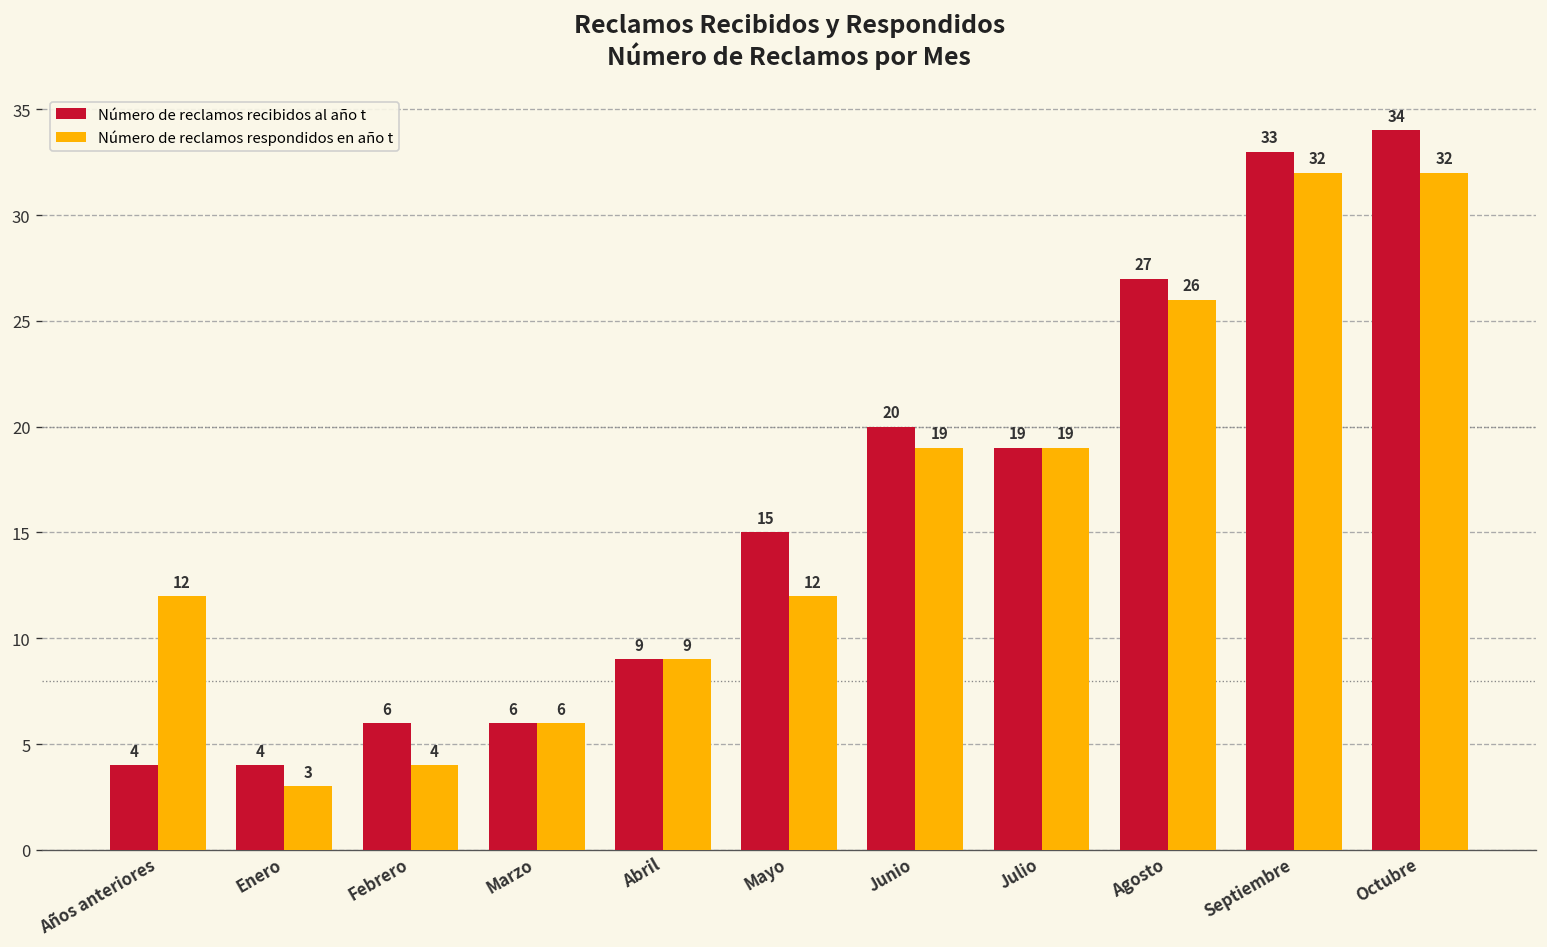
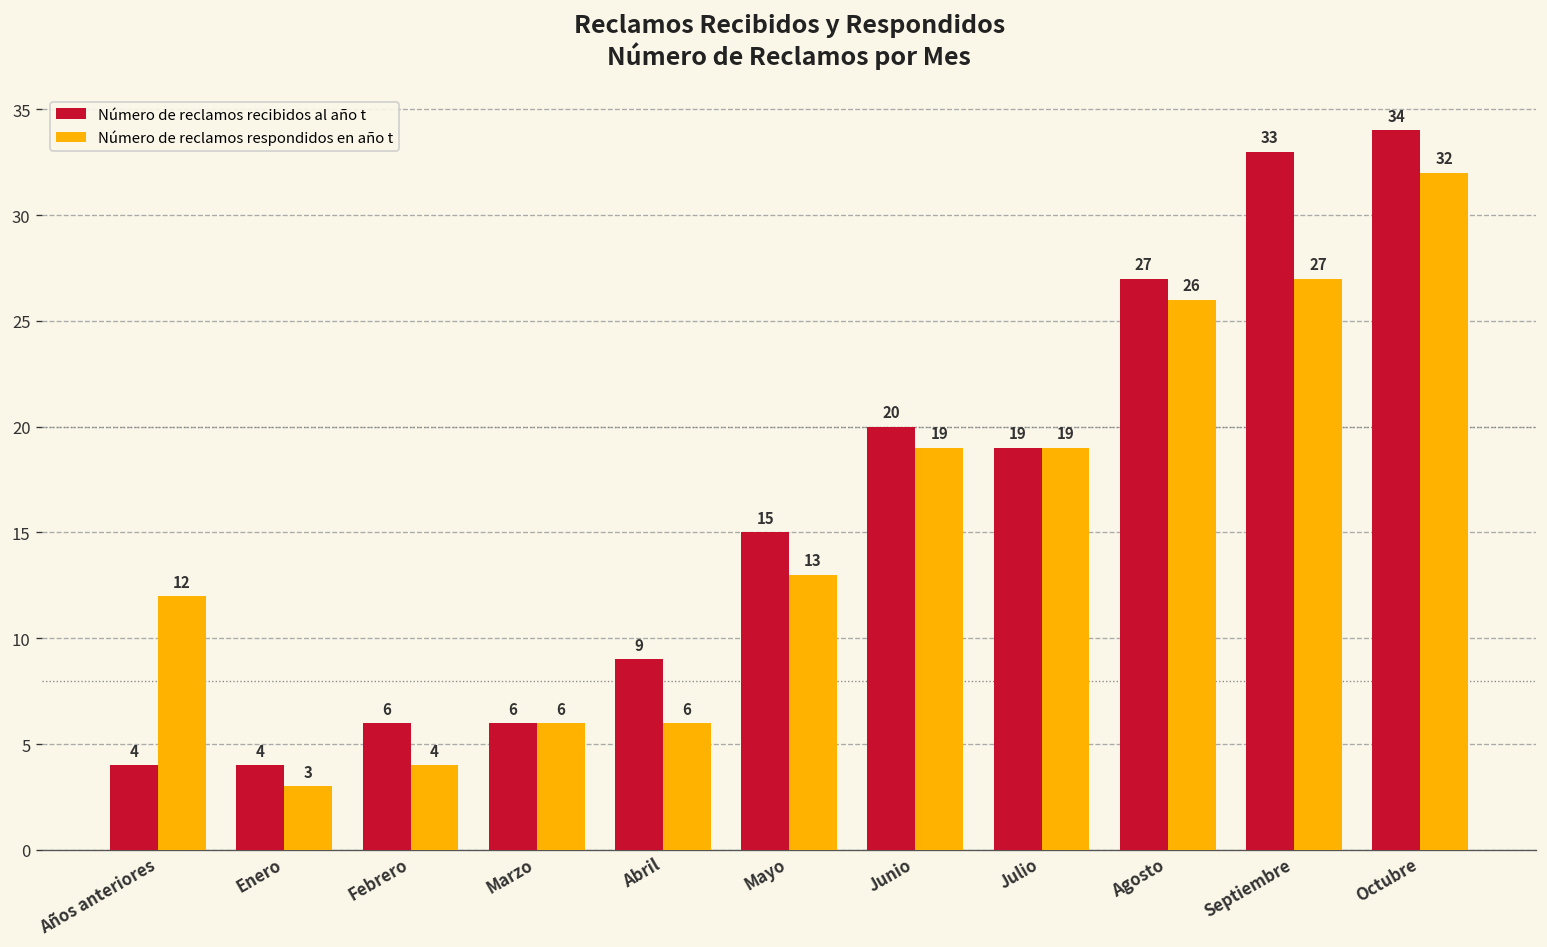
  {
    "Número de reclamos recibidos al año t": {
      "Años anteriores": 4,
      "Enero": 4,
      "Febrero": 6,
      "Marzo": 6,
      "Abril": 9,
      "Mayo": 15,
      "Junio": 20,
      "Julio": 19,
      "Agosto": 27,
      "Septiembre": 33,
      "Octubre": 34
    },
    "Número de reclamos respondidos en año t": {
      "Años anteriores": 12,
      "Enero": 3,
      "Febrero": 4,
      "Marzo": 6,
-     "Abril": 9,
-     "Mayo": 12,
+     "Abril": 6,
+     "Mayo": 13,
      "Junio": 19,
      "Julio": 19,
      "Agosto": 26,
-     "Septiembre": 32,
+     "Septiembre": 27,
      "Octubre": 32
    }
  }
